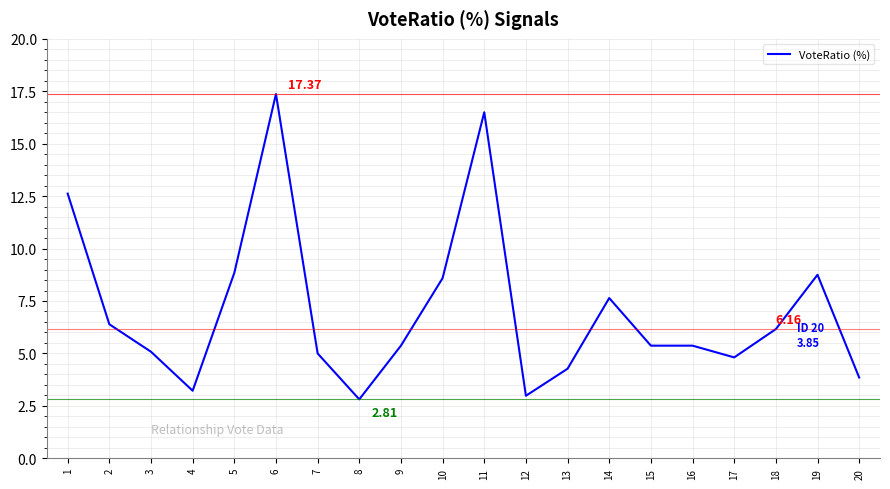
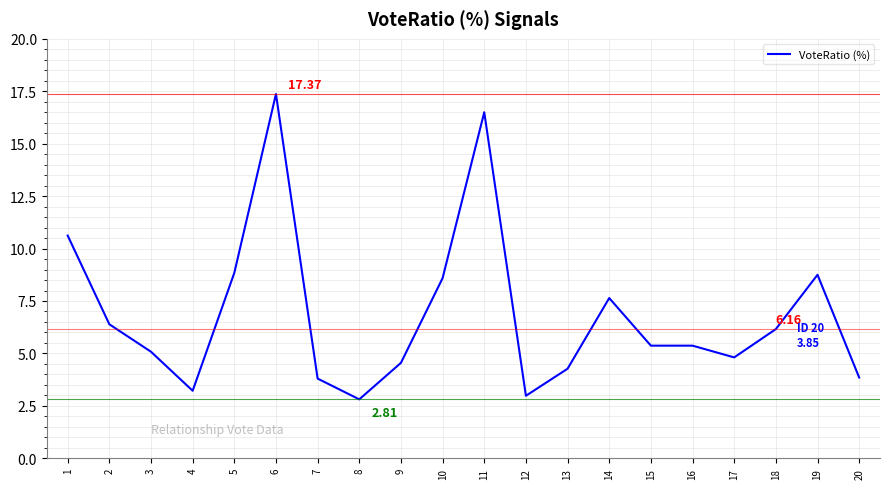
  {
-   "1": 12.6,
+   "1": 10.6,
    "2": 6.4,
    "3": 5.1,
    "4": 3.2,
    "5": 8.8,
-   "7": 5.0,
-   "9": 5.4,
+   "7": 3.8,
+   "9": 4.6,
    "10": 8.6,
    "11": 16.5,
    "12": 3.0,
    "13": 4.3,
    "14": 7.6,
    "15": 5.4,
    "16": 5.4,
    "17": 4.8,
    "19": 8.8,
    "20": 3.9
  }
